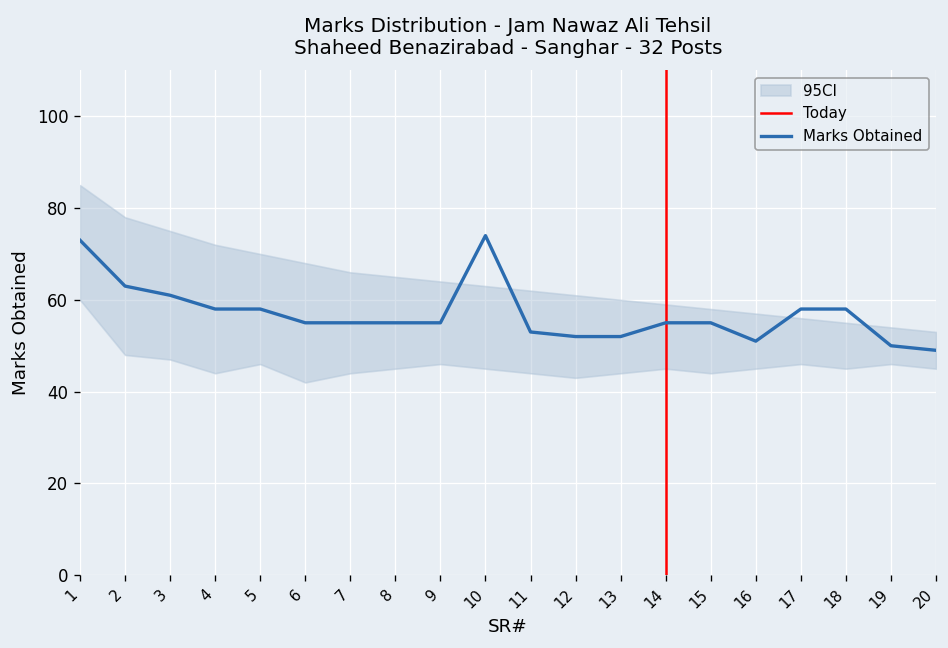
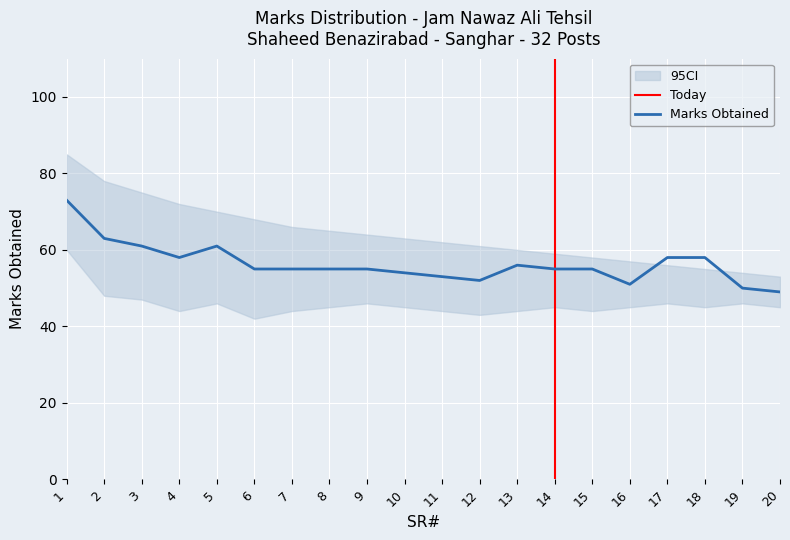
  {
    "Marks Obtained": {
      "1": 73,
      "2": 63,
      "3": 61,
      "4": 58,
-     "5": 58,
+     "5": 61,
      "6": 55,
      "7": 55,
      "8": 55,
      "9": 55,
-     "10": 74,
+     "10": 54,
      "11": 53,
      "12": 52,
-     "13": 52,
+     "13": 56,
      "14": 55,
      "15": 55,
      "16": 51,
      "17": 58,
      "18": 58,
      "19": 50,
      "20": 49
    }
  }
